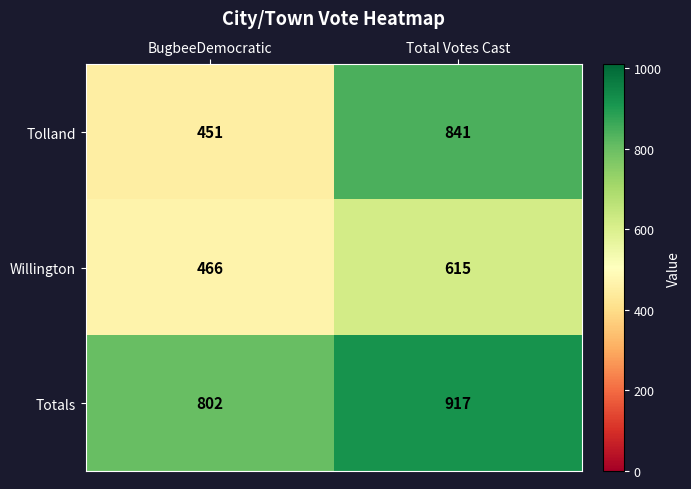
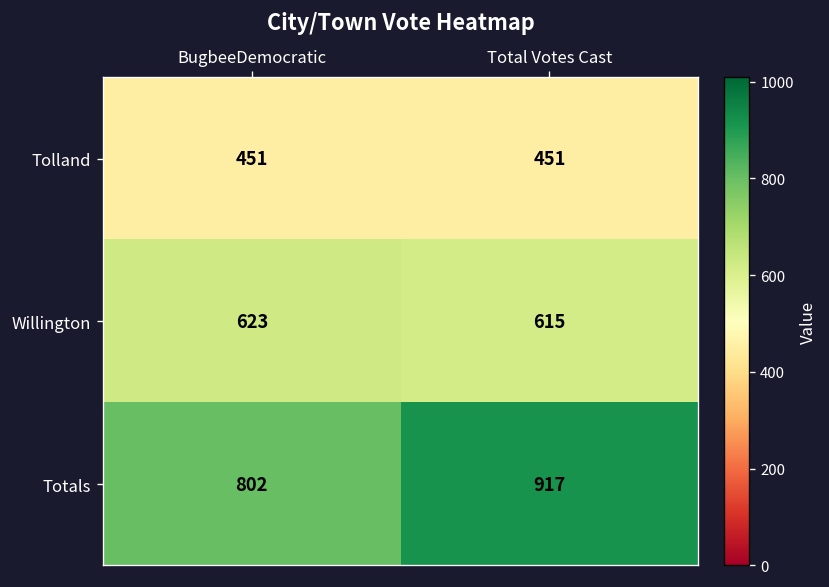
  {
    "Tolland": {
      "BugbeeDemocratic": 451,
-     "Total Votes Cast": 841
+     "Total Votes Cast": 451
    },
    "Willington": {
-     "BugbeeDemocratic": 466,
+     "BugbeeDemocratic": 623,
      "Total Votes Cast": 615
    },
    "Totals": {
      "BugbeeDemocratic": 802,
      "Total Votes Cast": 917
    }
  }
